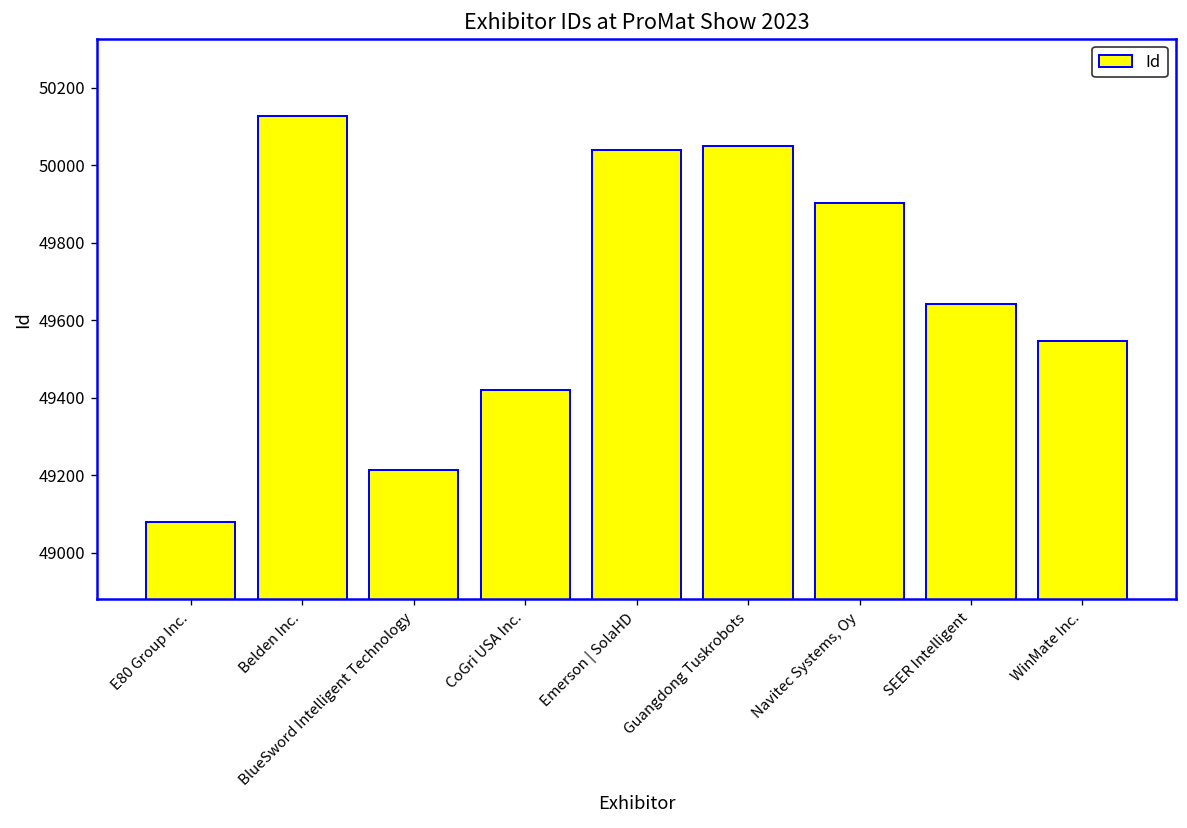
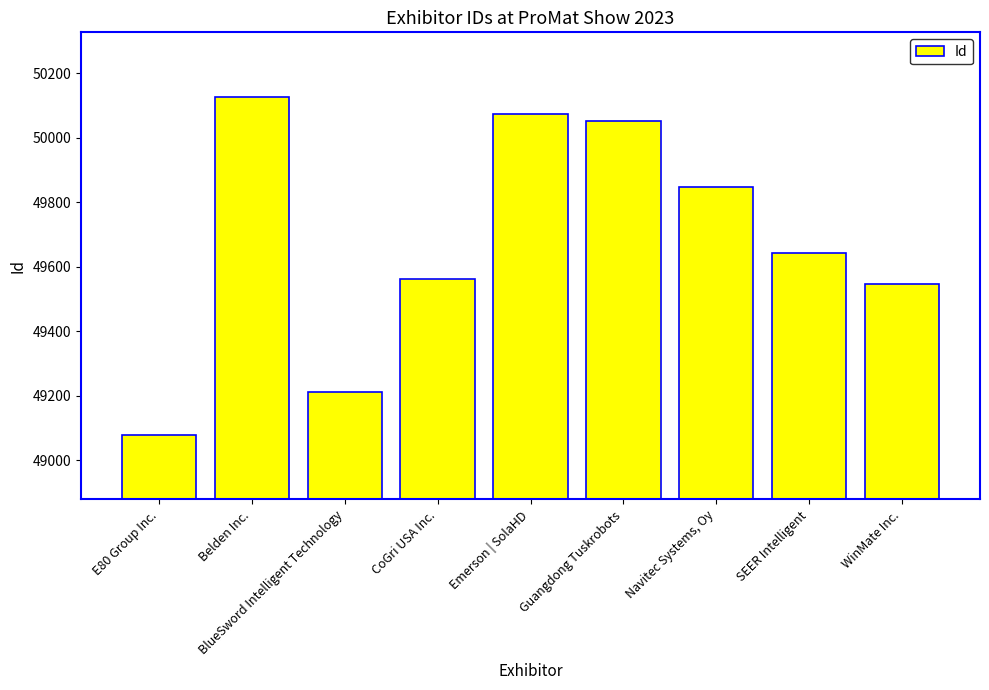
  {
    "E80 Group Inc.": 49080,
    "Belden Inc.": 50130,
    "BlueSword Intelligent Technology": 49210,
-   "CoGri USA Inc.": 49420,
-   "Emerson | SolaHD": 50040,
+   "CoGri USA Inc.": 49560,
+   "Emerson | SolaHD": 50070,
    "Guangdong Tuskrobots": 50050,
-   "Navitec Systems, Oy": 49900,
+   "Navitec Systems, Oy": 49850,
    "SEER Intelligent": 49640,
    "WinMate Inc.": 49550
  }
